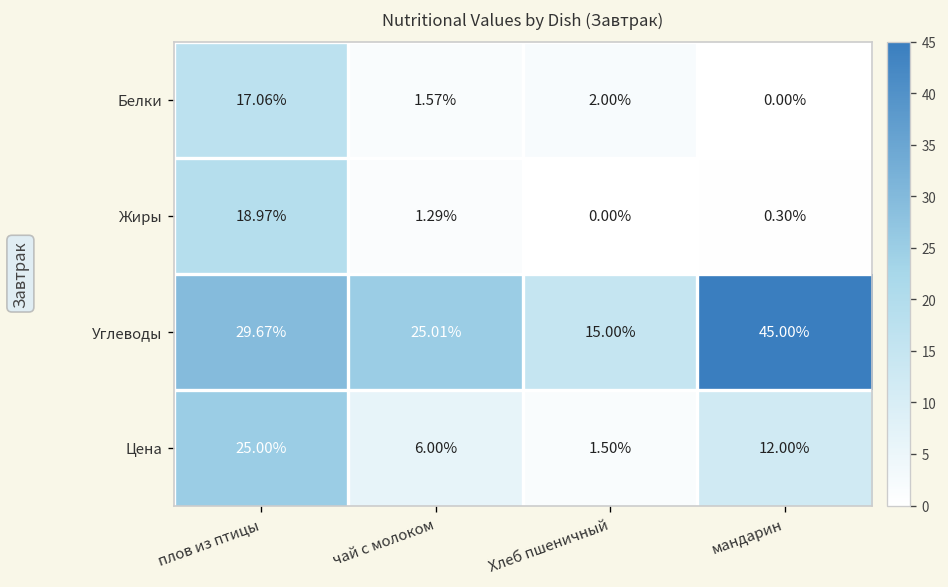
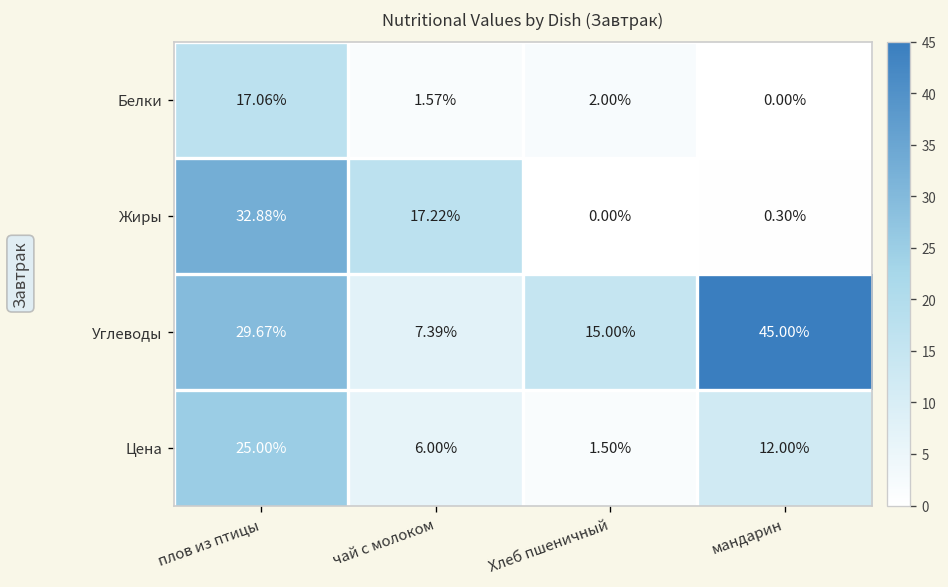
  {
    "Белки": {
      "плов из птицы": "17.06%",
      "чай с молоком": "1.57%",
      "Хлеб пшеничный": "2.00%",
      "мандарин": "0.00%"
    },
    "Жиры": {
-     "плов из птицы": "18.97%",
-     "чай с молоком": "1.29%",
+     "плов из птицы": "32.88%",
+     "чай с молоком": "17.22%",
      "Хлеб пшеничный": "0.00%",
      "мандарин": "0.30%"
    },
    "Углеводы": {
      "плов из птицы": "29.67%",
-     "чай с молоком": "25.01%",
+     "чай с молоком": "7.39%",
      "Хлеб пшеничный": "15.00%",
      "мандарин": "45.00%"
    },
    "Цена": {
      "плов из птицы": "25.00%",
      "чай с молоком": "6.00%",
      "Хлеб пшеничный": "1.50%",
      "мандарин": "12.00%"
    }
  }
